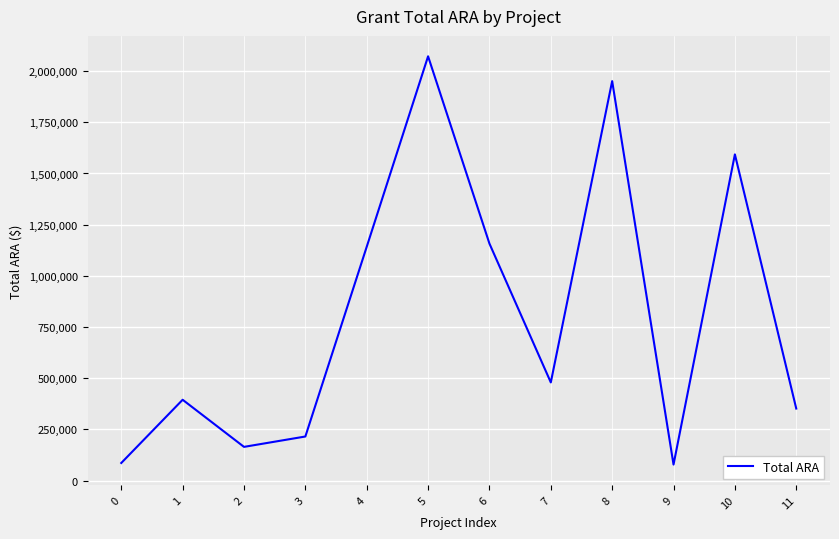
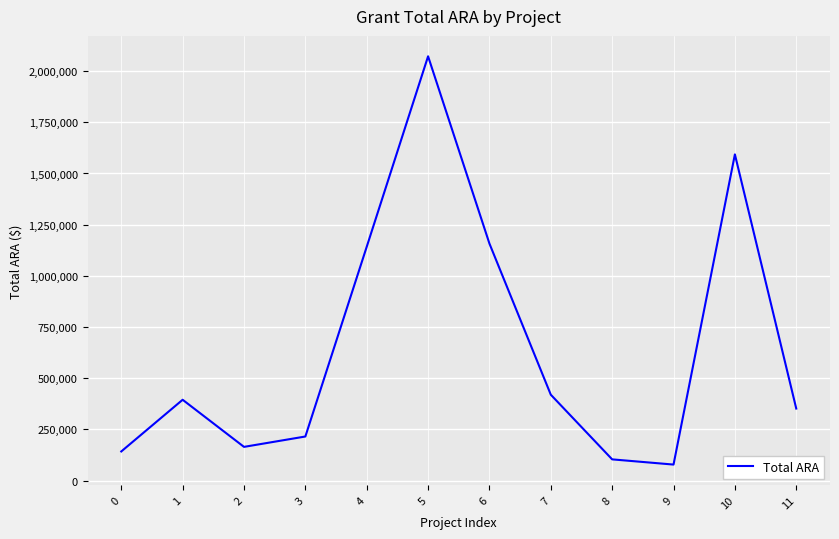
  {
-   "0": "90,000",
+   "0": "140,000",
    "1": "390,000",
    "2": "160,000",
    "3": "220,000",
    "4": "1,140,000",
    "5": "2,070,000",
    "6": "1,160,000",
-   "7": "480,000",
-   "8": "1,950,000",
+   "7": "420,000",
+   "8": "100,000",
    "9": "80,000",
    "10": "1,590,000",
    "11": "350,000"
  }
